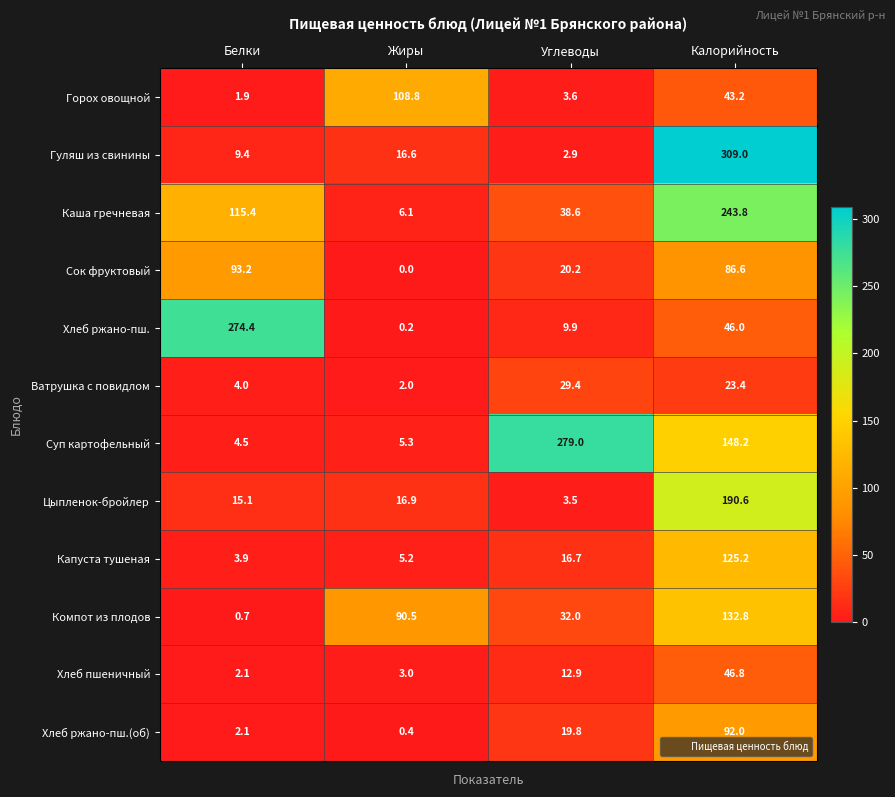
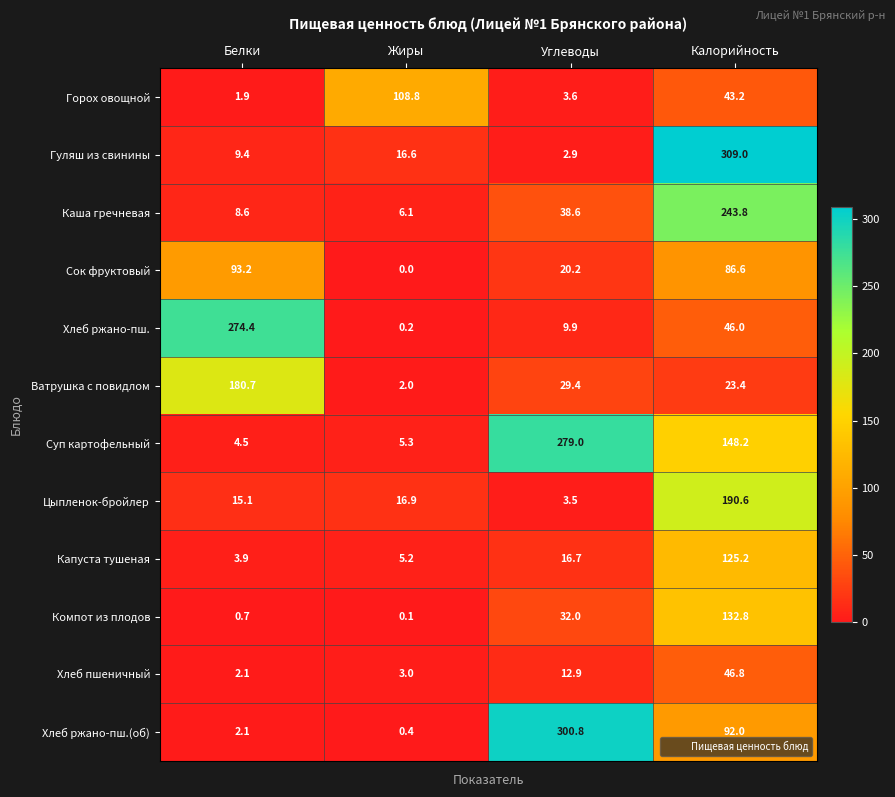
  {
    "Горох овощной": {
      "Белки": 1.9,
      "Жиры": 108.8,
      "Углеводы": 3.6,
      "Калорийность": 43.2
    },
    "Гуляш из свинины": {
      "Белки": 9.4,
      "Жиры": 16.6,
      "Углеводы": 2.9,
      "Калорийность": 309.0
    },
    "Каша гречневая": {
-     "Белки": 115.4,
+     "Белки": 8.6,
      "Жиры": 6.1,
      "Углеводы": 38.6,
      "Калорийность": 243.8
    },
    "Сок фруктовый": {
      "Белки": 93.2,
      "Жиры": 0.0,
      "Углеводы": 20.2,
      "Калорийность": 86.6
    },
    "Хлеб ржано-пш.": {
      "Белки": 274.4,
      "Жиры": 0.2,
      "Углеводы": 9.9,
      "Калорийность": 46.0
    },
    "Ватрушка с повидлом": {
-     "Белки": 4.0,
+     "Белки": 180.7,
      "Жиры": 2.0,
      "Углеводы": 29.4,
      "Калорийность": 23.4
    },
    "Суп картофельный": {
      "Белки": 4.5,
      "Жиры": 5.3,
      "Углеводы": 279.0,
      "Калорийность": 148.2
    },
    "Цыпленок-бройлер": {
      "Белки": 15.1,
      "Жиры": 16.9,
      "Углеводы": 3.5,
      "Калорийность": 190.6
    },
    "Капуста тушеная": {
      "Белки": 3.9,
      "Жиры": 5.2,
      "Углеводы": 16.7,
      "Калорийность": 125.2
    },
    "Компот из плодов": {
      "Белки": 0.7,
-     "Жиры": 90.5,
+     "Жиры": 0.1,
      "Углеводы": 32.0,
      "Калорийность": 132.8
    },
    "Хлеб пшеничный": {
      "Белки": 2.1,
      "Жиры": 3.0,
      "Углеводы": 12.9,
      "Калорийность": 46.8
    },
    "Хлеб ржано-пш.(об)": {
      "Белки": 2.1,
      "Жиры": 0.4,
-     "Углеводы": 19.8,
+     "Углеводы": 300.8,
      "Калорийность": 92.0
    }
  }
